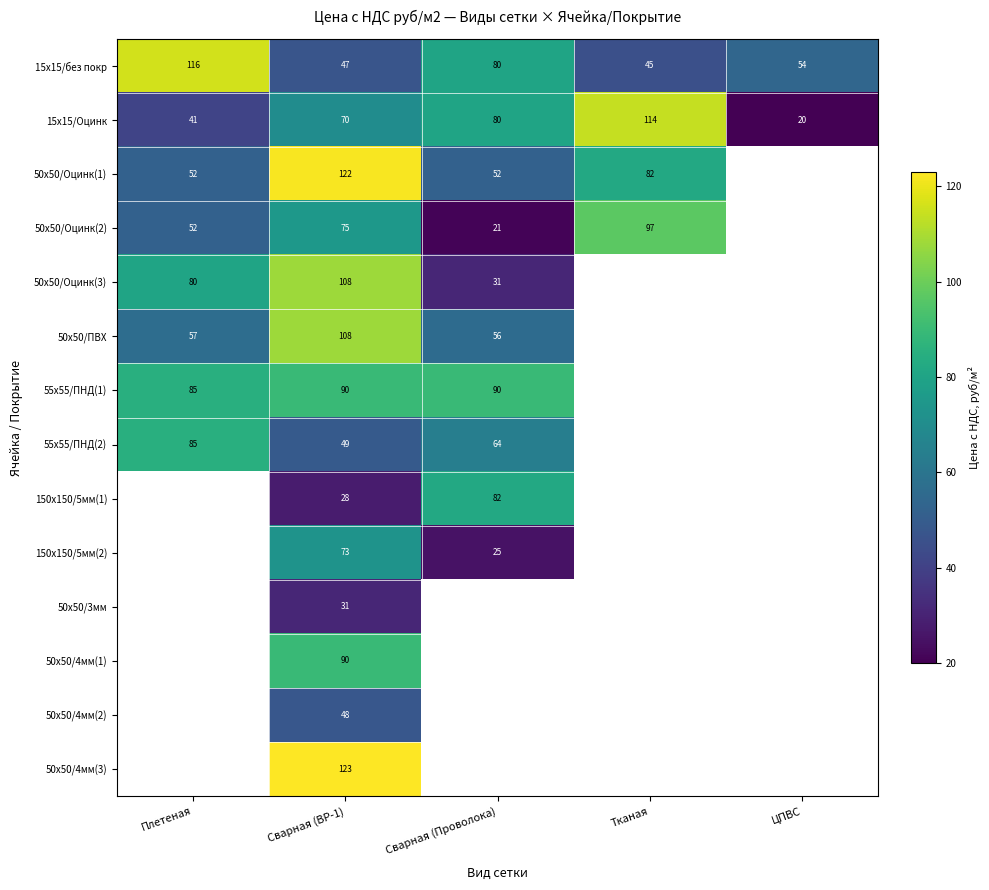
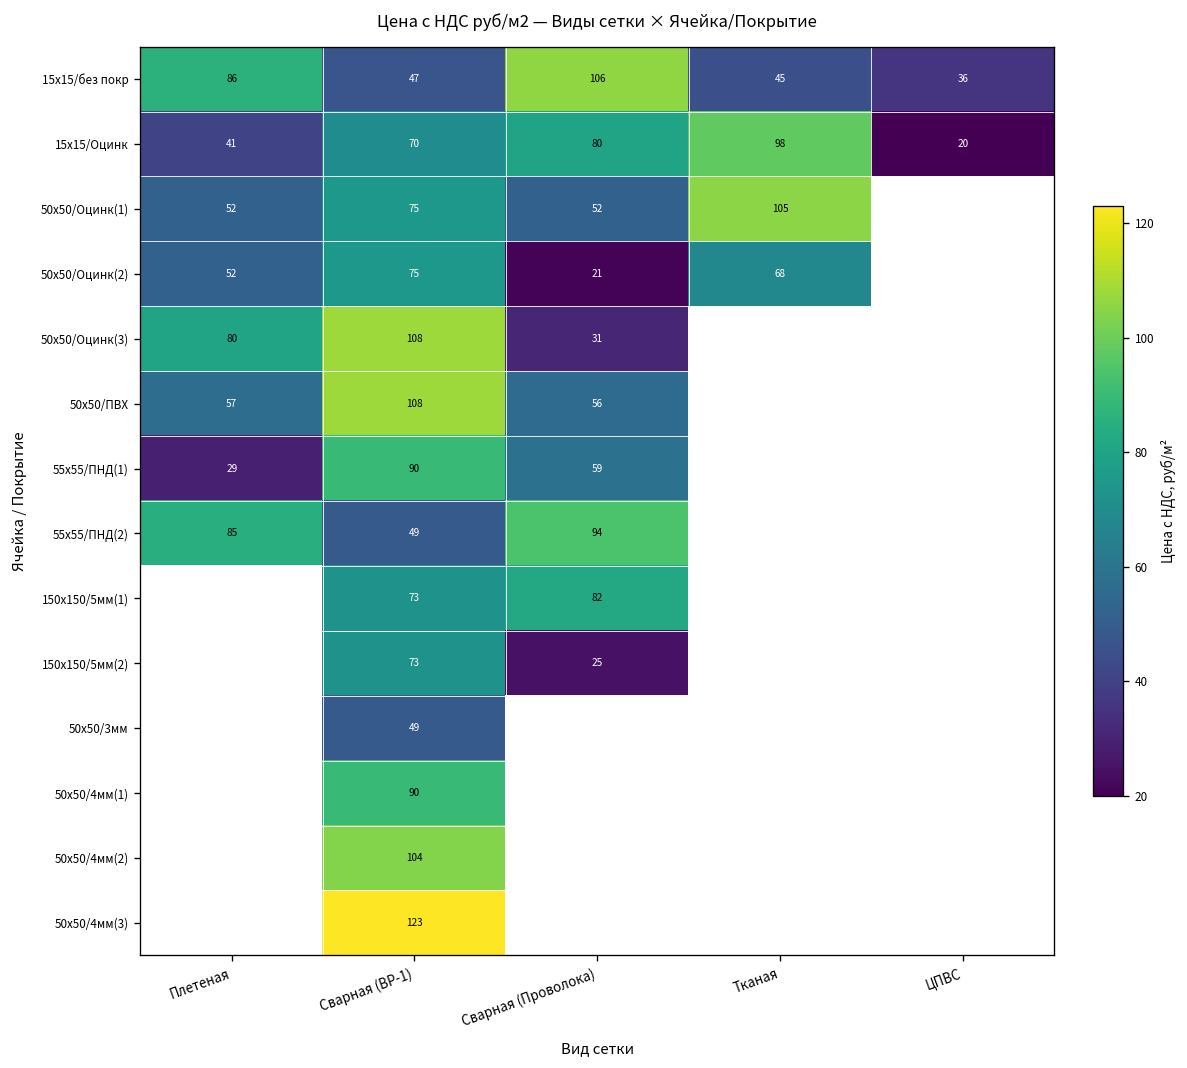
  {
    "15х15/без покр": {
-     "Плетеная": 116,
+     "Плетеная": 86,
      "Сварная (ВР-1)": 47,
-     "Сварная (Проволока)": 80,
+     "Сварная (Проволока)": 106,
      "Тканая": 45,
-     "ЦПВС": 54
+     "ЦПВС": 36
    },
    "15х15/Оцинк": {
      "Плетеная": 41,
      "Сварная (ВР-1)": 70,
      "Сварная (Проволока)": 80,
-     "Тканая": 114,
+     "Тканая": 98,
      "ЦПВС": 20
    },
    "50х50/Оцинк(1)": {
      "Плетеная": 52,
-     "Сварная (ВР-1)": 122,
+     "Сварная (ВР-1)": 75,
      "Сварная (Проволока)": 52,
-     "Тканая": 82
+     "Тканая": 105
    },
    "50х50/Оцинк(2)": {
      "Плетеная": 52,
      "Сварная (ВР-1)": 75,
      "Сварная (Проволока)": 21,
-     "Тканая": 97
+     "Тканая": 68
    },
    "50х50/Оцинк(3)": {
      "Плетеная": 80,
      "Сварная (ВР-1)": 108,
      "Сварная (Проволока)": 31
    },
    "50х50/ПВХ": {
      "Плетеная": 57,
      "Сварная (ВР-1)": 108,
      "Сварная (Проволока)": 56
    },
    "55х55/ПНД(1)": {
-     "Плетеная": 85,
+     "Плетеная": 29,
      "Сварная (ВР-1)": 90,
-     "Сварная (Проволока)": 90
+     "Сварная (Проволока)": 59
    },
    "55х55/ПНД(2)": {
      "Плетеная": 85,
      "Сварная (ВР-1)": 49,
-     "Сварная (Проволока)": 64
+     "Сварная (Проволока)": 94
    },
    "150х150/5мм(1)": {
-     "Сварная (ВР-1)": 28,
+     "Сварная (ВР-1)": 73,
      "Сварная (Проволока)": 82
    },
    "150х150/5мм(2)": {
      "Сварная (ВР-1)": 73,
      "Сварная (Проволока)": 25
    },
    "50х50/3мм": {
-     "Сварная (ВР-1)": 31
+     "Сварная (ВР-1)": 49
    },
    "50х50/4мм(1)": {
      "Сварная (ВР-1)": 90
    },
    "50х50/4мм(2)": {
-     "Сварная (ВР-1)": 48
+     "Сварная (ВР-1)": 104
    },
    "50х50/4мм(3)": {
      "Сварная (ВР-1)": 123
    }
  }
